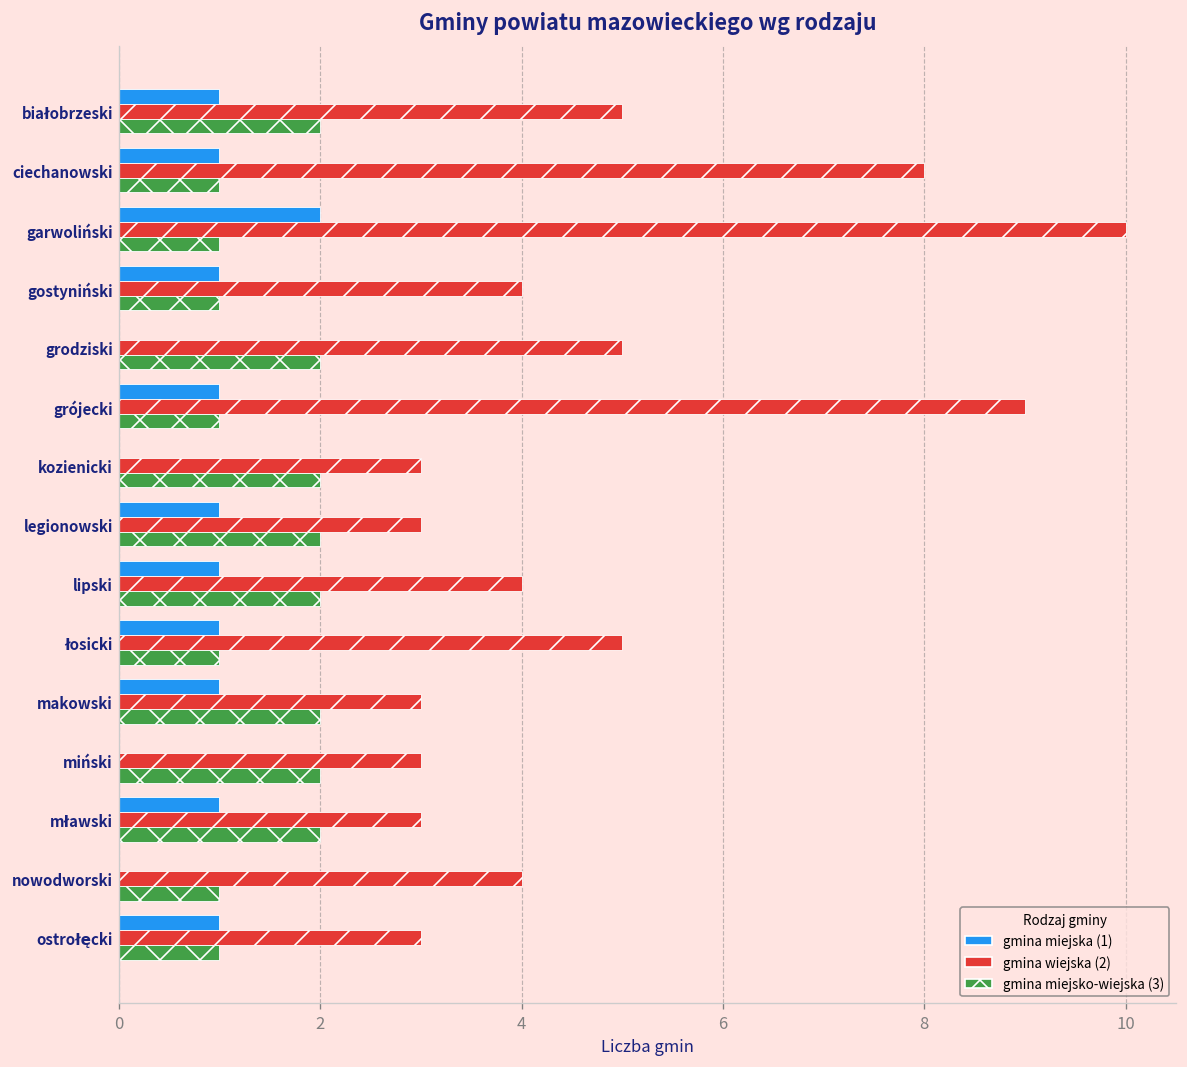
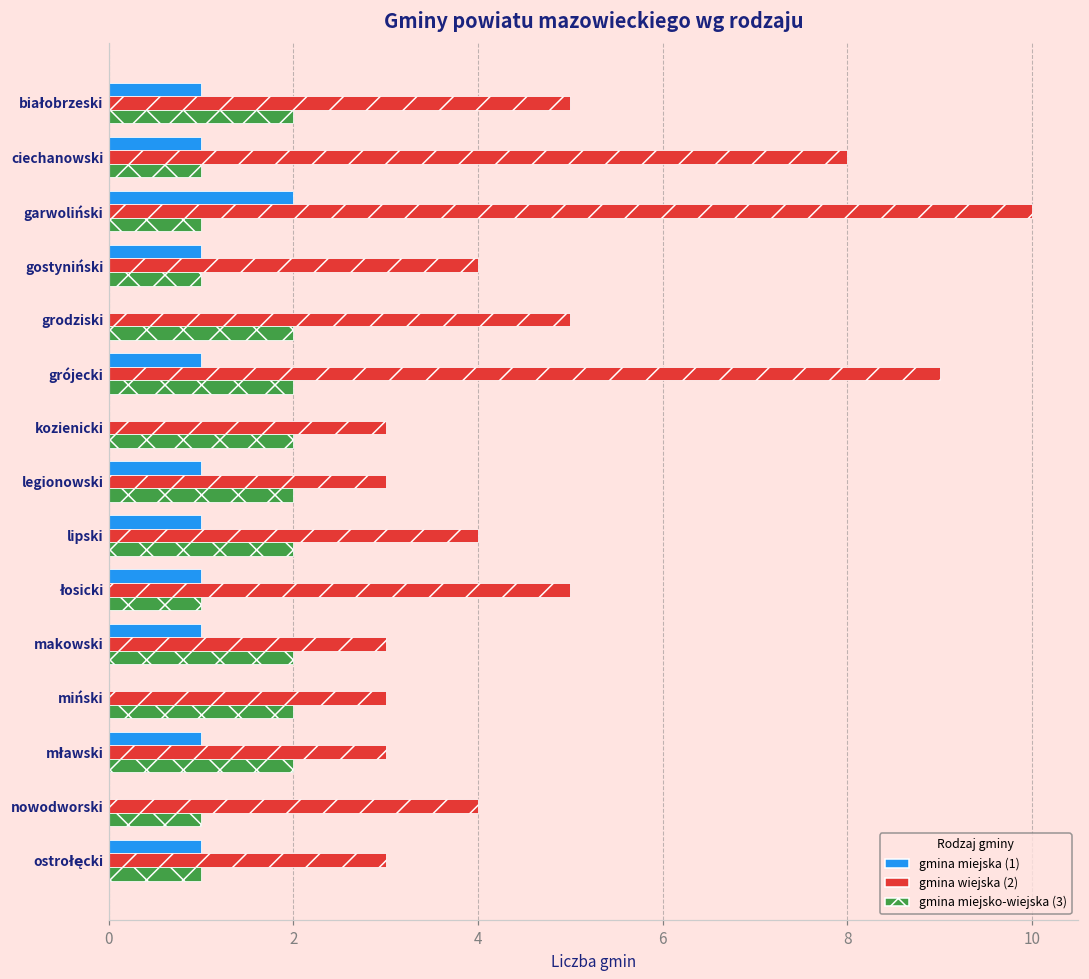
  {
    "gmina miejska (1)": {
      "białobrzeski": 1,
      "ciechanowski": 1,
      "garwoliński": 2,
      "gostyniński": 1,
      "grodziski": 0,
      "grójecki": 1,
      "kozienicki": 0,
      "legionowski": 1,
      "lipski": 1,
      "łosicki": 1,
      "makowski": 1,
      "miński": 0,
      "mławski": 1,
      "nowodworski": 0,
      "ostrołęcki": 1
    },
    "gmina wiejska (2)": {
      "białobrzeski": 5,
      "ciechanowski": 8,
      "garwoliński": 10,
      "gostyniński": 4,
      "grodziski": 5,
      "grójecki": 9,
      "kozienicki": 3,
      "legionowski": 3,
      "lipski": 4,
      "łosicki": 5,
      "makowski": 3,
      "miński": 3,
      "mławski": 3,
      "nowodworski": 4,
      "ostrołęcki": 3
    },
    "gmina miejsko-wiejska (3)": {
      "białobrzeski": 2,
      "ciechanowski": 1,
      "garwoliński": 1,
      "gostyniński": 1,
      "grodziski": 2,
-     "grójecki": 1,
+     "grójecki": 2,
      "kozienicki": 2,
      "legionowski": 2,
      "lipski": 2,
      "łosicki": 1,
      "makowski": 2,
      "miński": 2,
      "mławski": 2,
      "nowodworski": 1,
      "ostrołęcki": 1
    }
  }
